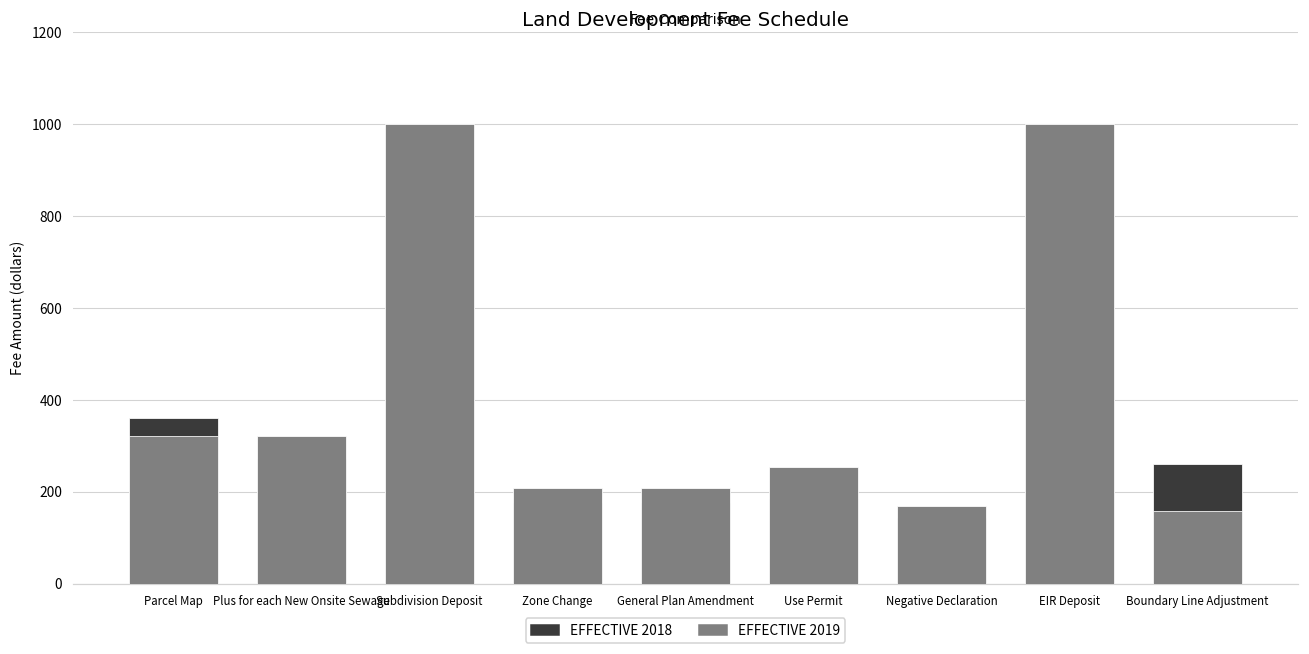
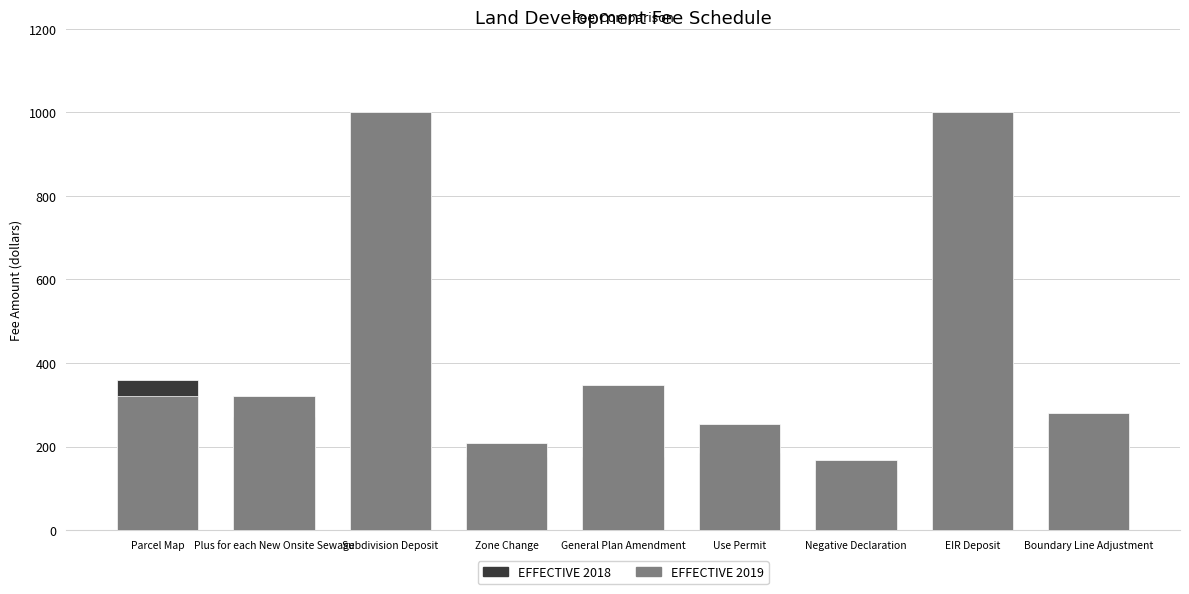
  {
    "EFFECTIVE 2018": {
      "Parcel Map": 360,
      "Subdivision Deposit": 1000,
      "EIR Deposit": 1000
    },
    "EFFECTIVE 2019": {
      "Plus for each New Onsite Sewage": 320,
      "Subdivision Deposit": 1000,
      "Zone Change": 210,
-     "General Plan Amendment": 210,
+     "General Plan Amendment": 350,
      "Use Permit": 250,
      "Negative Declaration": 170,
      "EIR Deposit": 1000,
-     "Boundary Line Adjustment": 160
+     "Boundary Line Adjustment": 280
    }
  }
